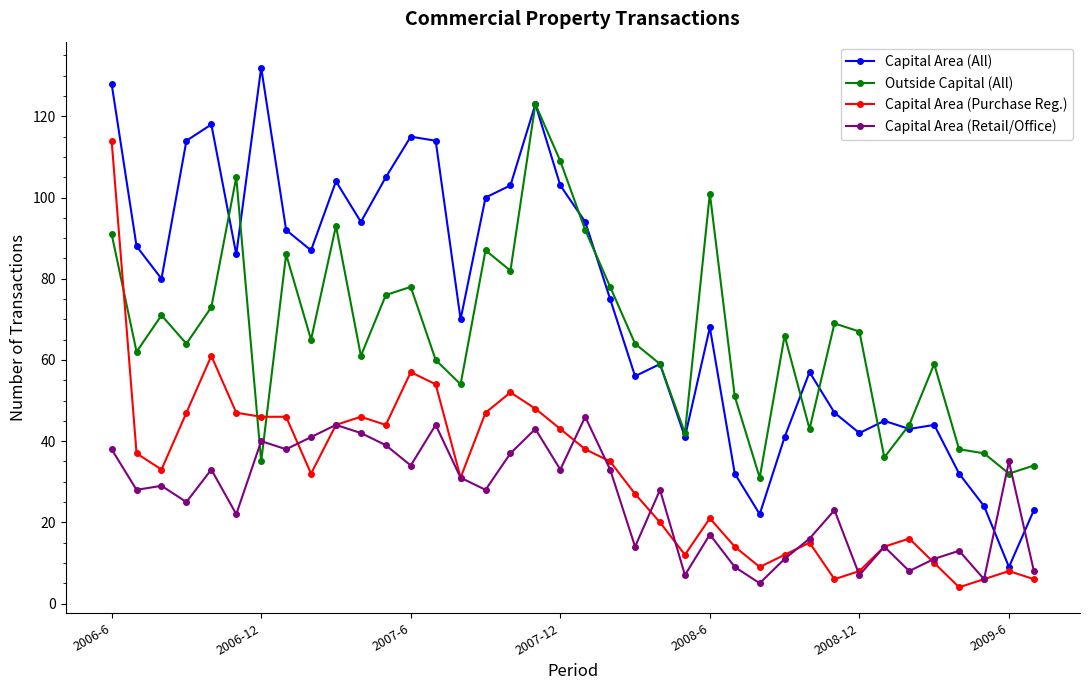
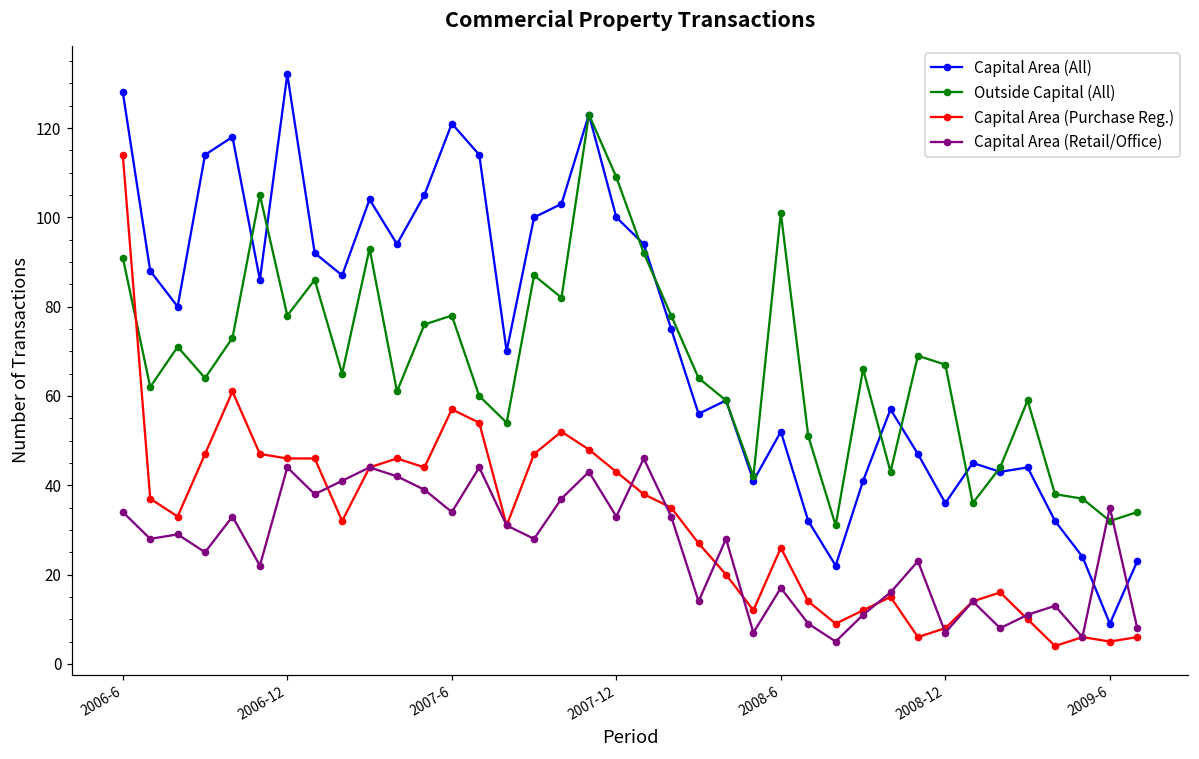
  {
    "Capital Area (All)": {
      "2006-6": 128,
      "2006-12": 132,
-     "2007-6": 115,
-     "2007-12": 103,
-     "2008-6": 68,
-     "2008-12": 42,
+     "2007-6": 121,
+     "2007-12": 100,
+     "2008-6": 52,
+     "2008-12": 36,
      "2009-6": 9
    },
    "Outside Capital (All)": {
      "2006-6": 91,
-     "2006-12": 35,
+     "2006-12": 78,
      "2007-6": 78,
      "2007-12": 109,
      "2008-6": 101,
      "2008-12": 67,
      "2009-6": 32
    },
    "Capital Area (Purchase Reg.)": {
      "2006-6": 114,
      "2006-12": 46,
      "2007-6": 57,
      "2007-12": 43,
-     "2008-6": 21,
+     "2008-6": 26,
      "2008-12": 8,
-     "2009-6": 8
+     "2009-6": 5
    },
    "Capital Area (Retail/Office)": {
-     "2006-6": 38,
-     "2006-12": 40,
+     "2006-6": 34,
+     "2006-12": 44,
      "2007-6": 34,
      "2007-12": 33,
      "2008-6": 17,
      "2008-12": 7,
      "2009-6": 35
    }
  }
